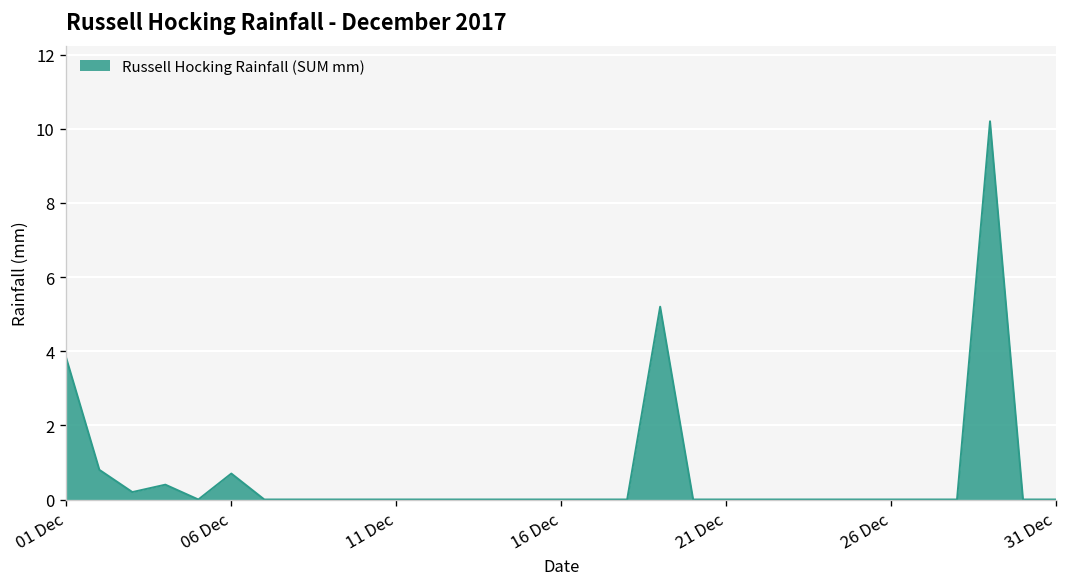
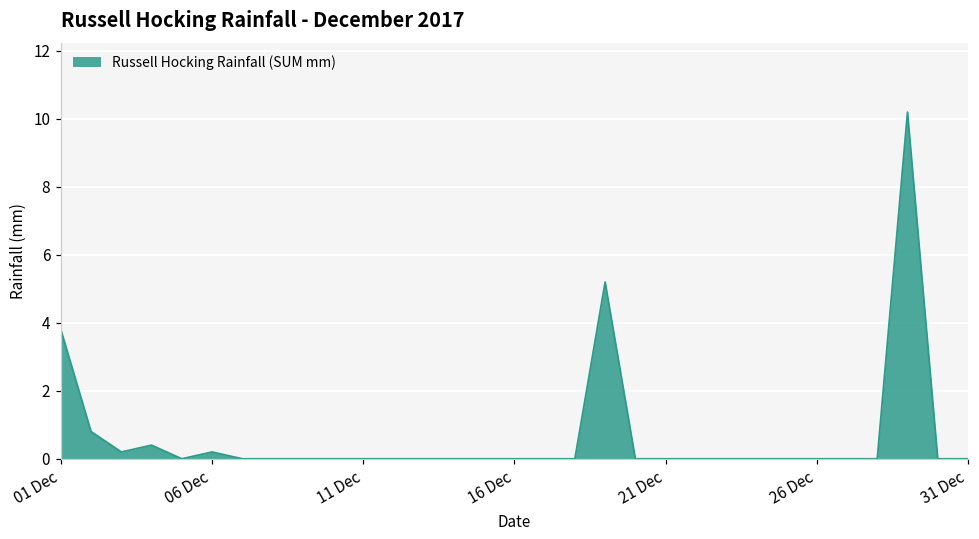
  {
    "01 Dec": 3.8,
-   "06 Dec": 0.7,
+   "06 Dec": 0.2,
    "11 Dec": 0.0,
    "16 Dec": 0.0,
    "21 Dec": 0.0,
    "26 Dec": 0.0,
    "31 Dec": 0.0
  }
